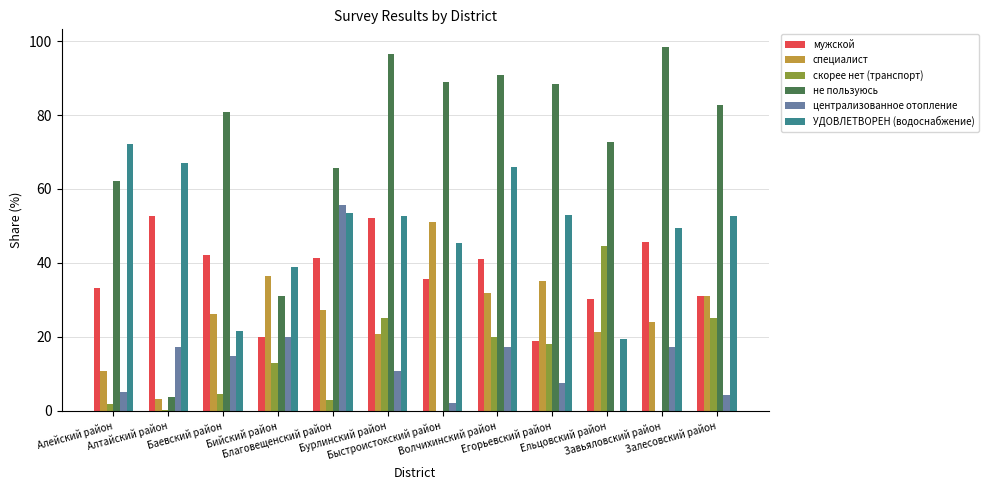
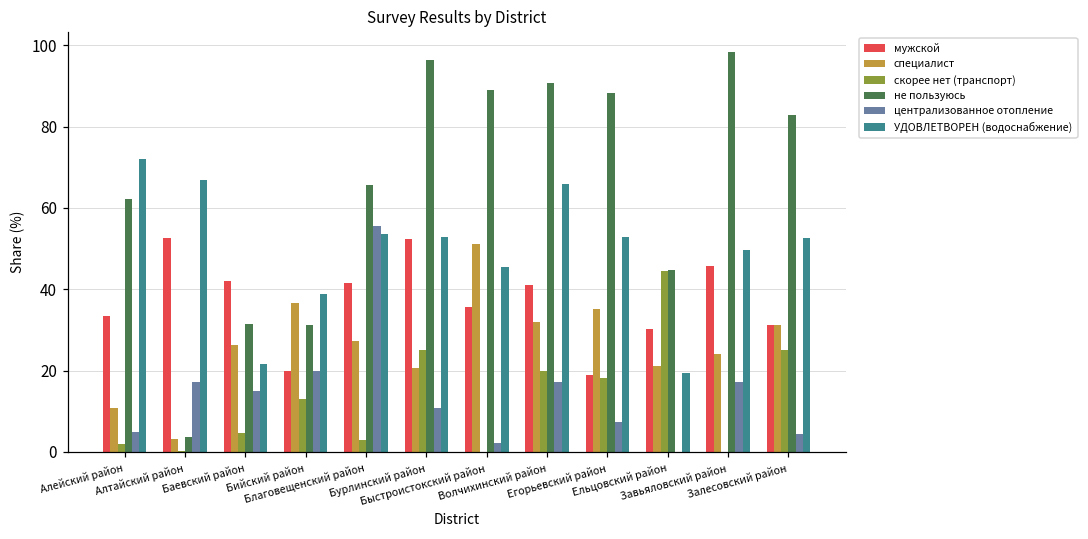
  {
    "мужской": {
      "Алейский район": 33,
      "Алтайский район": 53,
      "Баевский район": 42,
      "Бийский район": 20,
      "Благовещенский район": 41,
      "Бурлинский район": 52,
      "Быстроистокский район": 36,
      "Волчихинский район": 41,
      "Егорьевский район": 19,
      "Ельцовский район": 30,
      "Завьяловский район": 46,
      "Залесовский район": 31
    },
    "не пользуюсь": {
      "Алейский район": 62,
      "Алтайский район": 4,
-     "Баевский район": 81,
+     "Баевский район": 31,
      "Бийский район": 31,
      "Благовещенский район": 66,
      "Бурлинский район": 96,
      "Быстроистокский район": 89,
      "Волчихинский район": 91,
      "Егорьевский район": 88,
-     "Ельцовский район": 73,
+     "Ельцовский район": 45,
      "Завьяловский район": 98,
      "Залесовский район": 83
    }
  }
